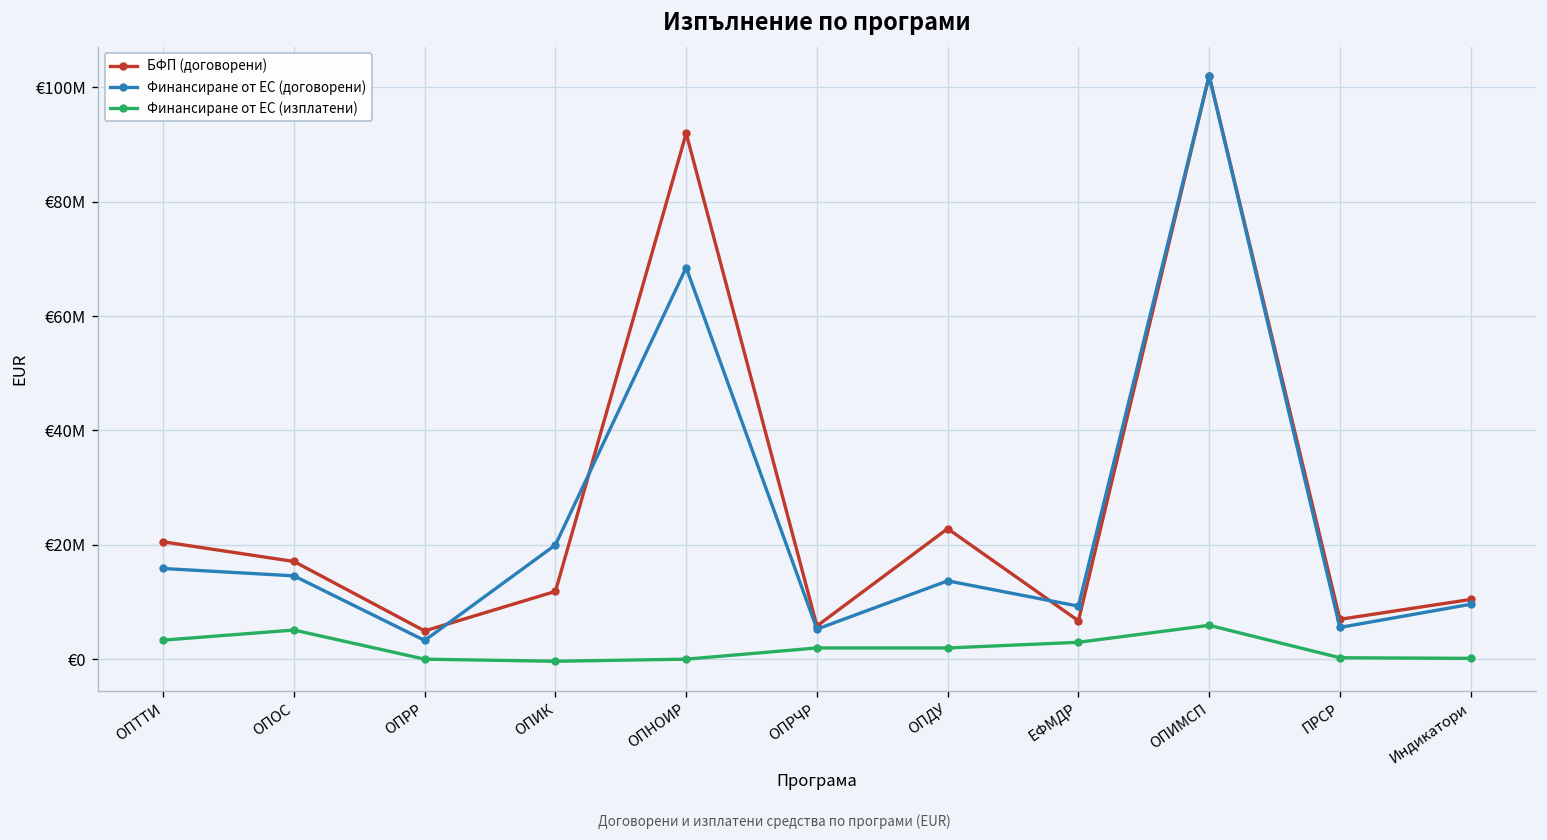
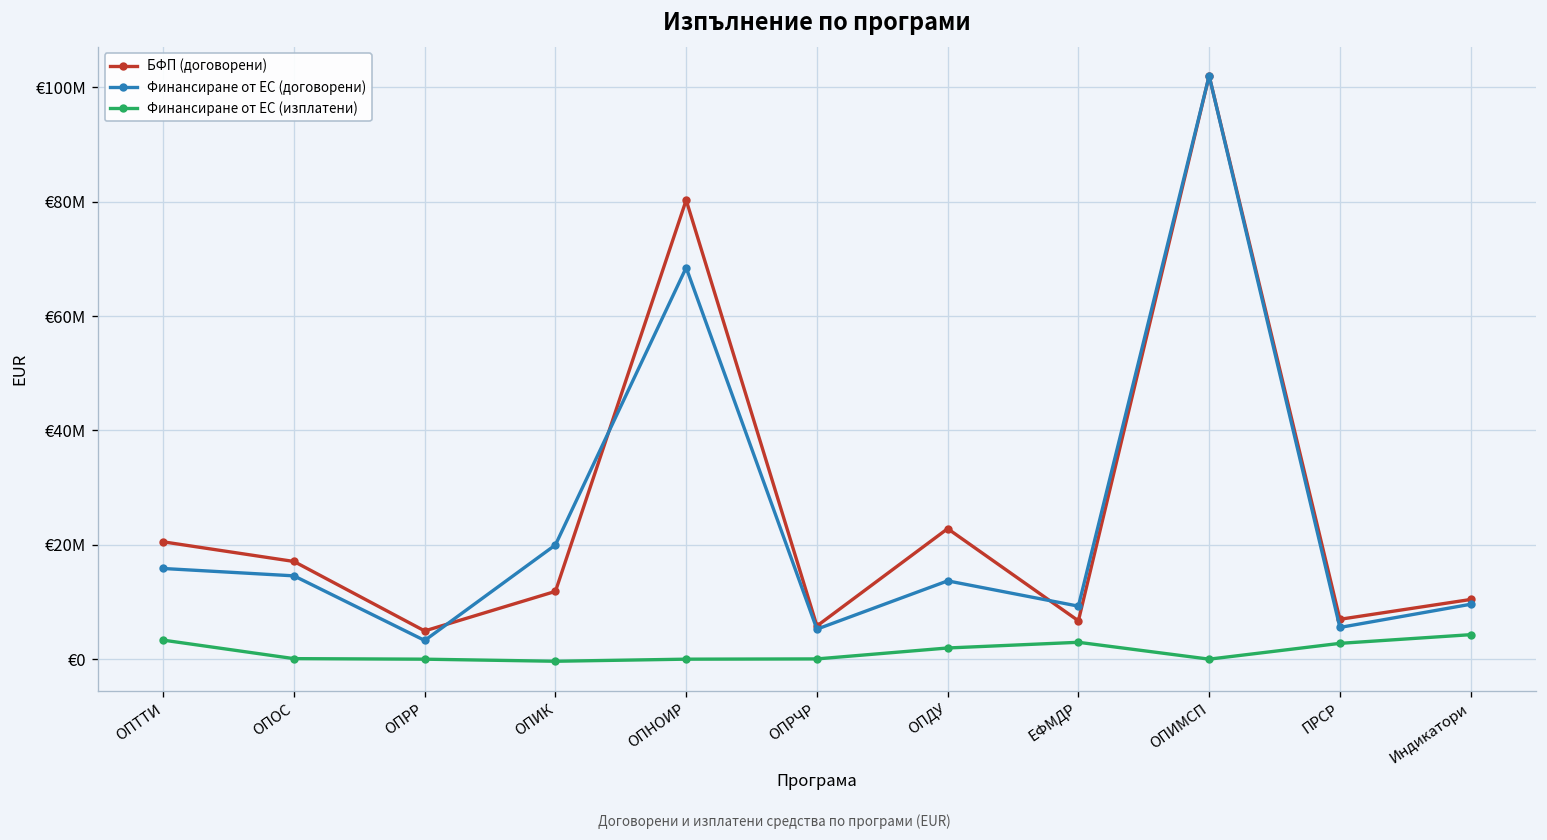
  {
    "БФП (договорени)": {
      "ОПТТИ": "€21000000",
      "ОПОС": "€17000000",
      "ОПРР": "€5000000",
      "ОПИК": "€12000000",
-     "ОПНОИР": "€92000000",
+     "ОПНОИР": "€80000000",
      "ОПРЧР": "€6000000",
      "ОПДУ": "€23000000",
      "ЕФМДР": "€7000000",
      "ПРСР": "€7000000",
      "Индикатори": "€10000000"
    },
    "Финансиране от ЕС (договорени)": {
      "ОПТТИ": "€16000000",
      "ОПОС": "€15000000",
      "ОПРР": "€3000000",
      "ОПИК": "€20000000",
      "ОПНОИР": "€68000000",
      "ОПРЧР": "€5000000",
      "ОПДУ": "€14000000",
      "ЕФМДР": "€9000000",
      "ПРСР": "€6000000",
      "Индикатори": "€10000000"
    },
    "Финансиране от ЕС (изплатени)": {
      "ОПТТИ": "€3000000",
-     "ОПОС": "€5000000",
+     "ОПОС": "€0",
      "ОПРР": "€0",
      "ОПИК": "€0",
      "ОПНОИР": "€0",
-     "ОПРЧР": "€2000000",
+     "ОПРЧР": "€0",
      "ОПДУ": "€2000000",
      "ЕФМДР": "€3000000",
-     "ОПИМСП": "€6000000",
-     "ПРСР": "€0",
-     "Индикатори": "€0"
+     "ОПИМСП": "€0",
+     "ПРСР": "€3000000",
+     "Индикатори": "€4000000"
    }
  }
